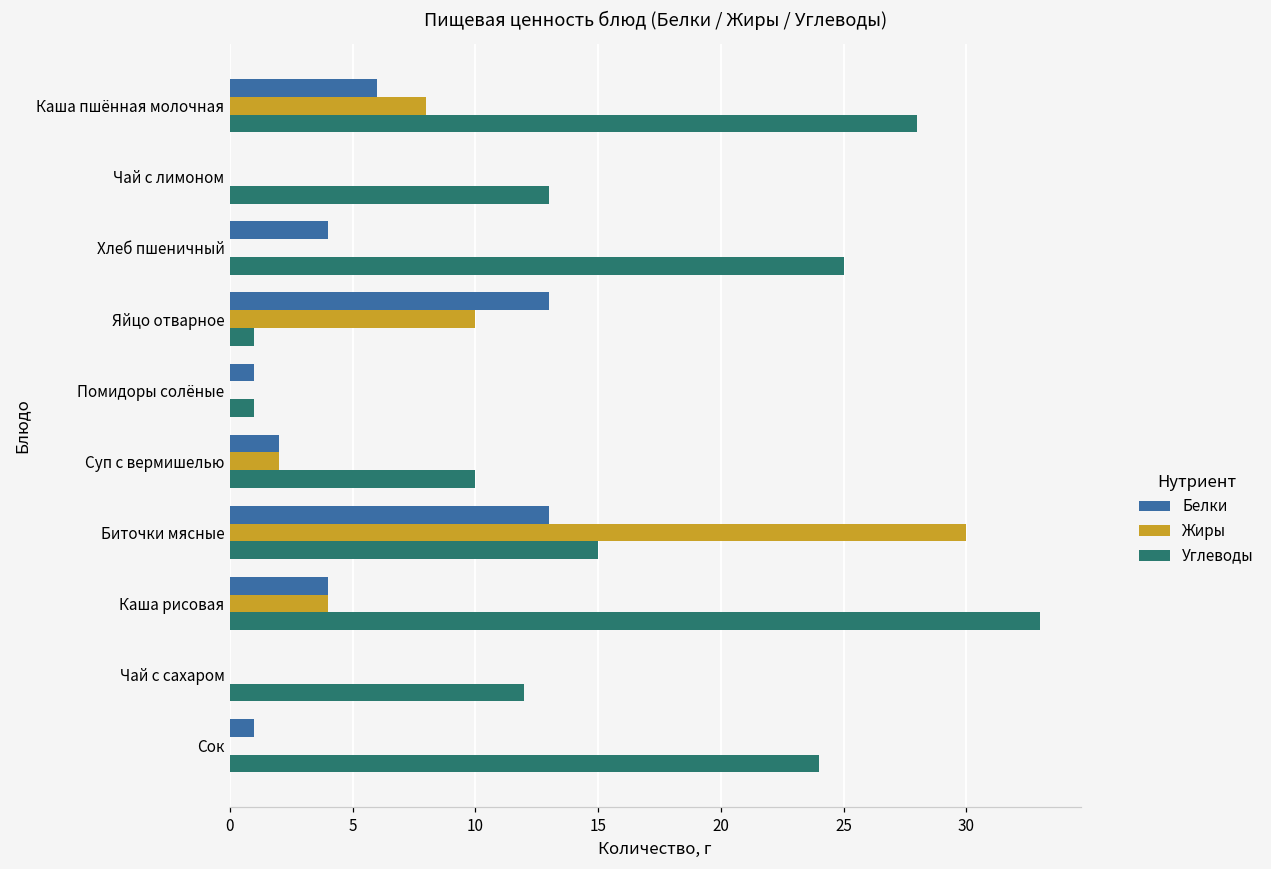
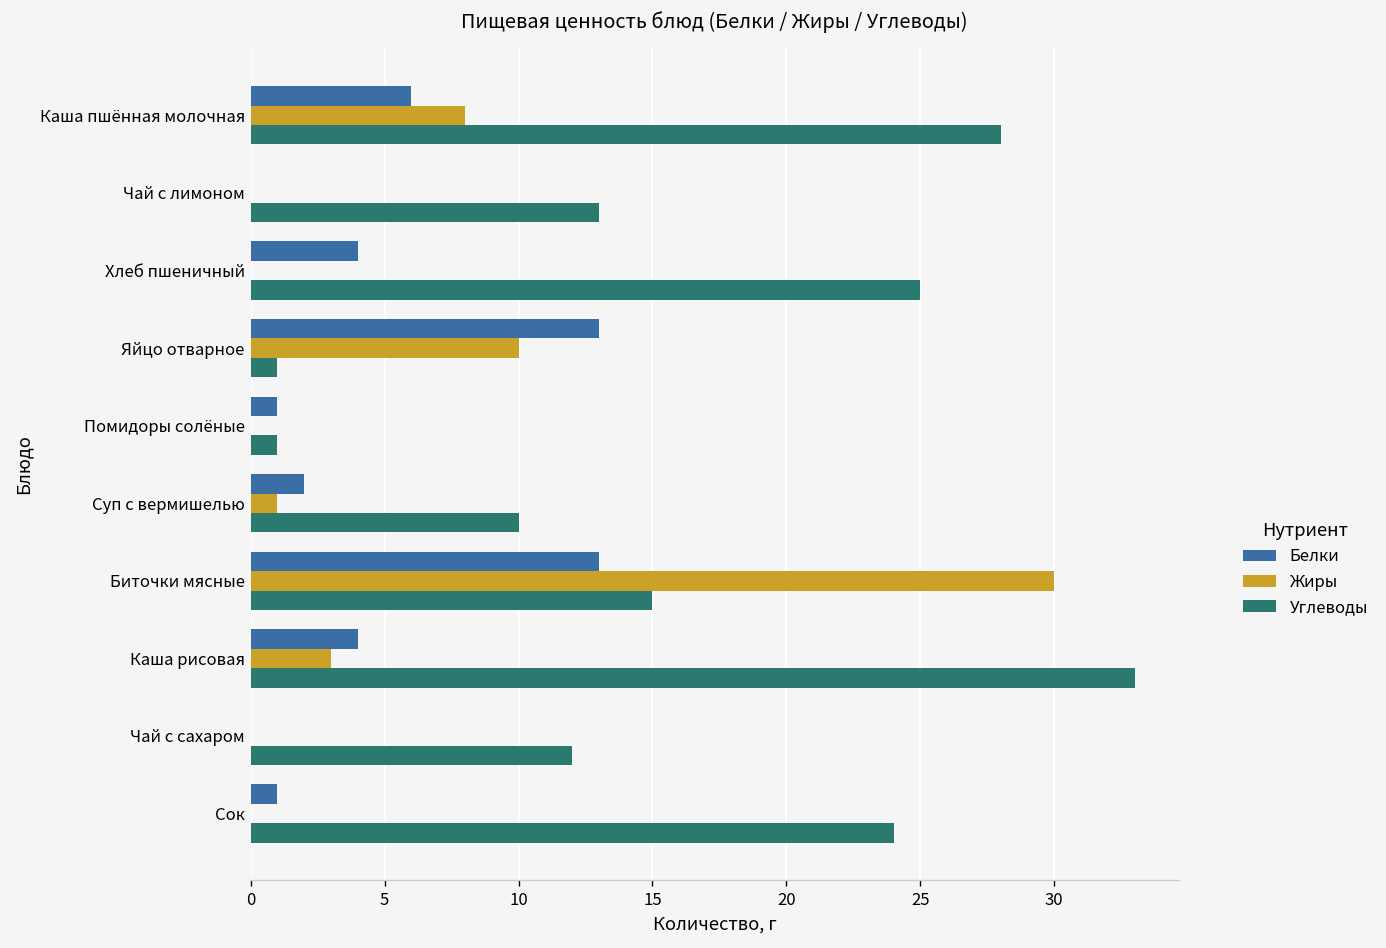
  {
    "Жиры": {
      "Каша пшённая молочная": 8,
      "Чай с лимоном": 0,
      "Хлеб пшеничный": 0,
      "Яйцо отварное": 10,
      "Помидоры солёные": 0,
-     "Суп с вермишелью": 2,
+     "Суп с вермишелью": 1,
      "Биточки мясные": 30,
-     "Каша рисовая": 4,
+     "Каша рисовая": 3,
      "Чай с сахаром": 0,
      "Сок": 0
    }
  }
